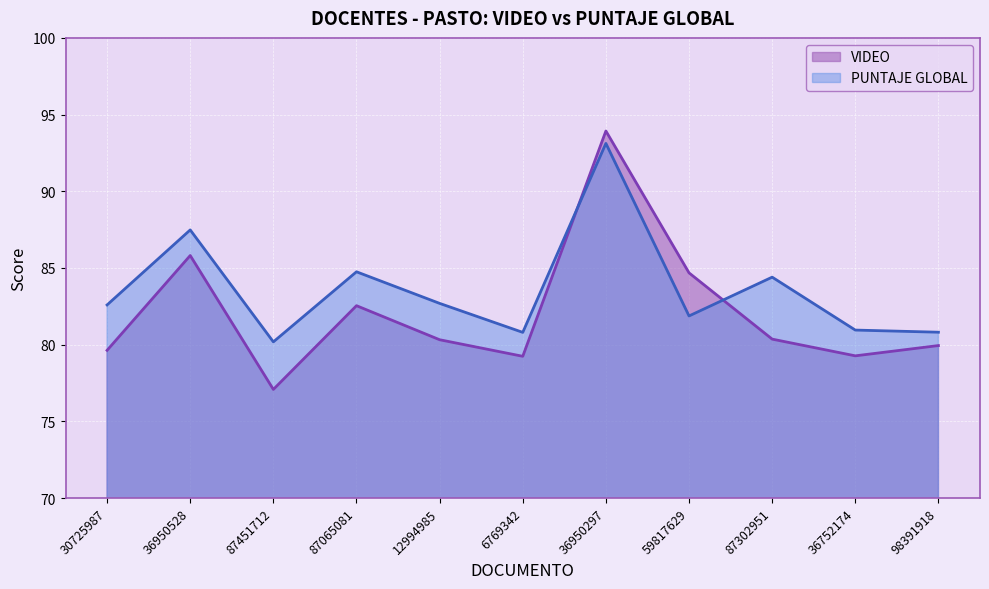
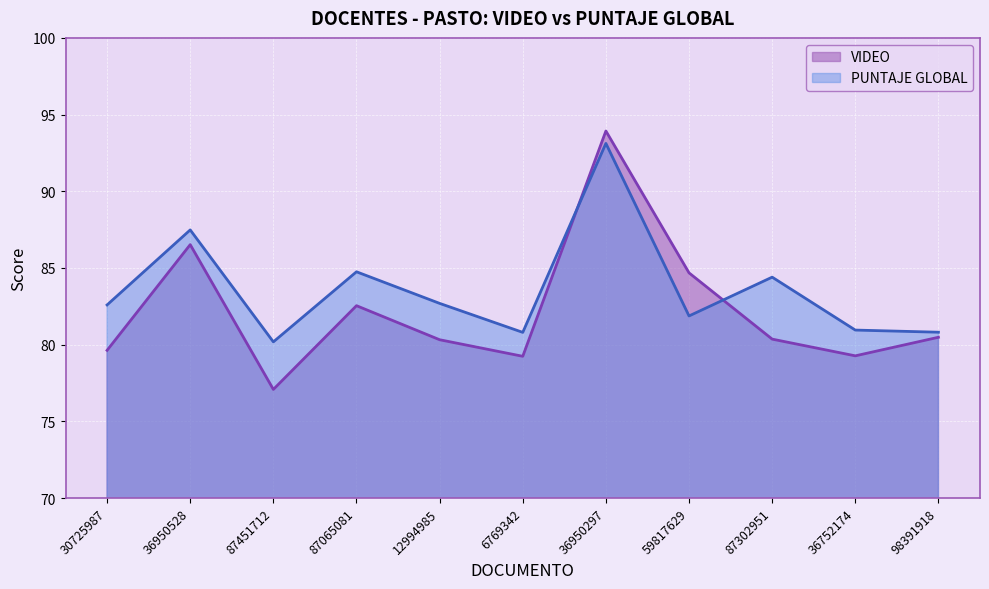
  {
    "VIDEO": {
      "30725987": 79.6,
-     "36950528": 85.8,
+     "36950528": 86.5,
      "87451712": 77.1,
      "87065081": 82.5,
      "12994985": 80.3,
      "6769342": 79.2,
      "36950297": 93.9,
      "59817629": 84.7,
      "87302951": 80.4,
      "36752174": 79.3,
-     "98391918": 79.9
+     "98391918": 80.5
    },
    "PUNTAJE GLOBAL": {
      "30725987": 82.6,
      "36950528": 87.5,
      "87451712": 80.2,
      "87065081": 84.8,
      "12994985": 82.7,
      "6769342": 80.8,
      "36950297": 93.1,
      "59817629": 81.9,
      "87302951": 84.4,
      "36752174": 81.0,
      "98391918": 80.8
    }
  }
